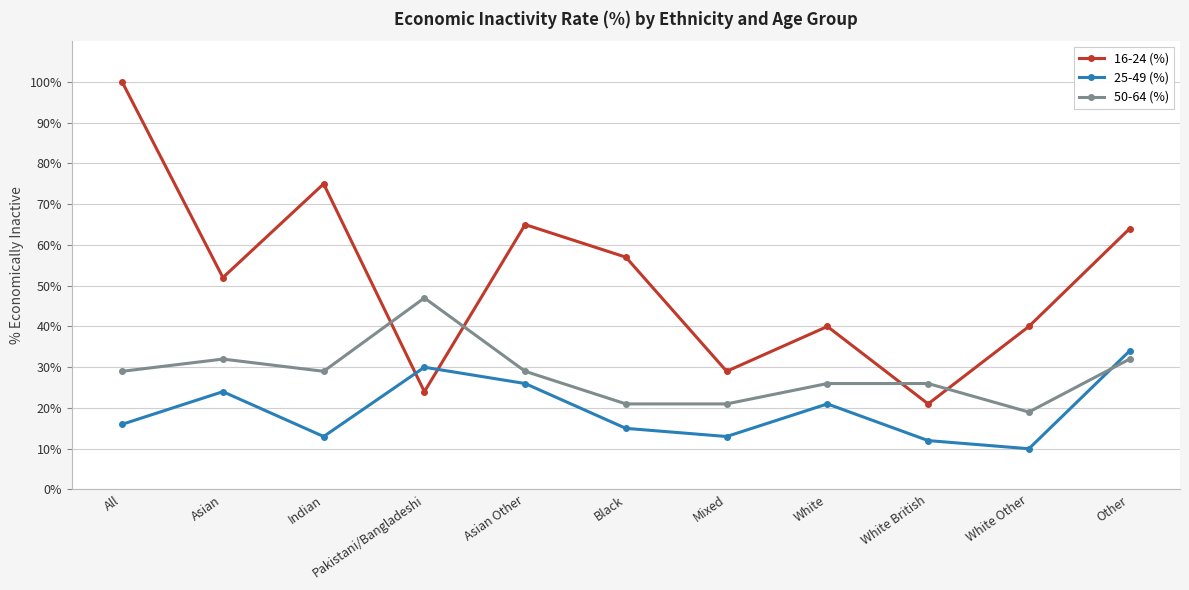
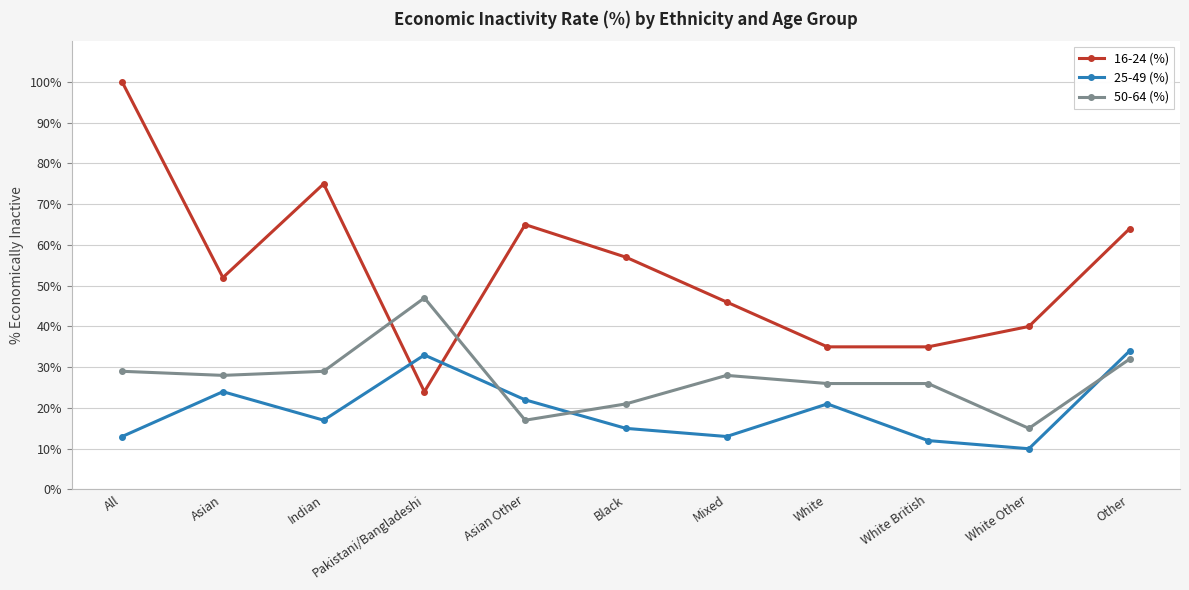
  {
    "16-24 (%)": {
      "All": "100%",
      "Asian": "52%",
      "Indian": "75%",
      "Pakistani/Bangladeshi": "24%",
      "Asian Other": "65%",
      "Black": "57%",
-     "Mixed": "29%",
-     "White": "40%",
-     "White British": "21%",
+     "Mixed": "46%",
+     "White": "35%",
+     "White British": "35%",
      "White Other": "40%",
      "Other": "64%"
    },
    "25-49 (%)": {
-     "All": "16%",
+     "All": "13%",
      "Asian": "24%",
-     "Indian": "13%",
-     "Pakistani/Bangladeshi": "30%",
-     "Asian Other": "26%",
+     "Indian": "17%",
+     "Pakistani/Bangladeshi": "33%",
+     "Asian Other": "22%",
      "Black": "15%",
      "Mixed": "13%",
      "White": "21%",
      "White British": "12%",
      "White Other": "10%",
      "Other": "34%"
    },
    "50-64 (%)": {
      "All": "29%",
-     "Asian": "32%",
+     "Asian": "28%",
      "Indian": "29%",
      "Pakistani/Bangladeshi": "47%",
-     "Asian Other": "29%",
+     "Asian Other": "17%",
      "Black": "21%",
-     "Mixed": "21%",
+     "Mixed": "28%",
      "White": "26%",
      "White British": "26%",
-     "White Other": "19%",
+     "White Other": "15%",
      "Other": "32%"
    }
  }
